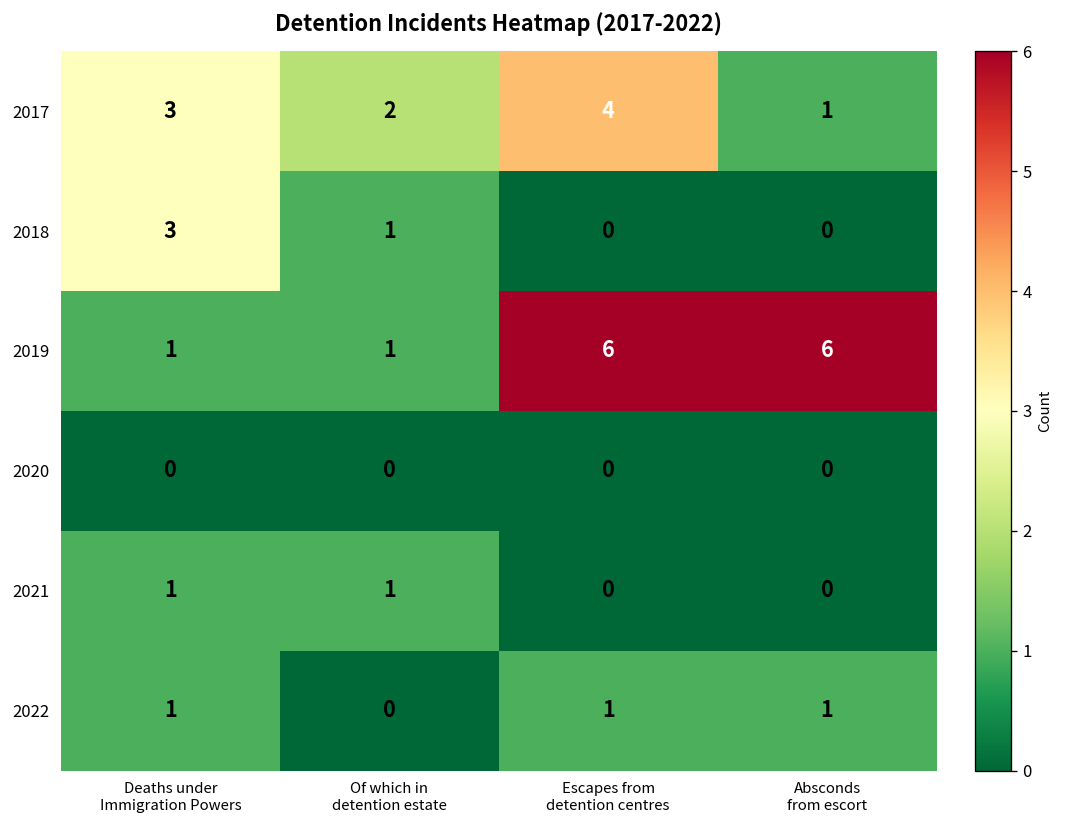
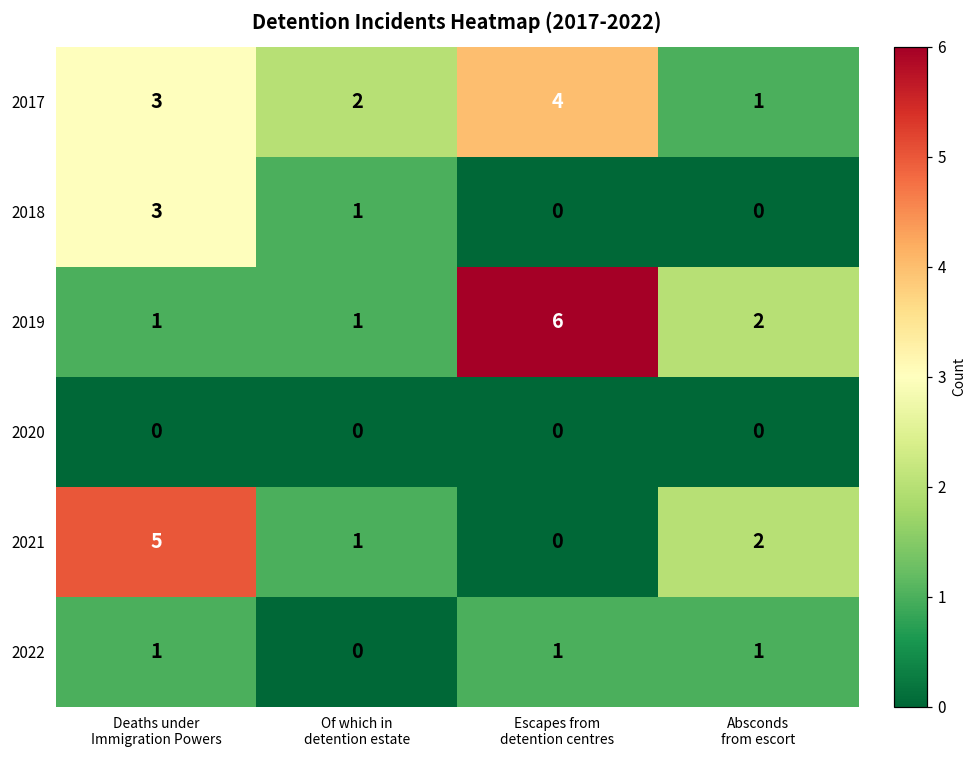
  {
    "2017": {
      "Deaths under Immigration Powers": 3,
      "Of which in detention estate": 2,
      "Escapes from detention centres": 4,
      "Absconds from escort": 1
    },
    "2018": {
      "Deaths under Immigration Powers": 3,
      "Of which in detention estate": 1,
      "Escapes from detention centres": 0,
      "Absconds from escort": 0
    },
    "2019": {
      "Deaths under Immigration Powers": 1,
      "Of which in detention estate": 1,
      "Escapes from detention centres": 6,
-     "Absconds from escort": 6
+     "Absconds from escort": 2
    },
    "2020": {
      "Deaths under Immigration Powers": 0,
      "Of which in detention estate": 0,
      "Escapes from detention centres": 0,
      "Absconds from escort": 0
    },
    "2021": {
-     "Deaths under Immigration Powers": 1,
+     "Deaths under Immigration Powers": 5,
      "Of which in detention estate": 1,
      "Escapes from detention centres": 0,
-     "Absconds from escort": 0
+     "Absconds from escort": 2
    },
    "2022": {
      "Deaths under Immigration Powers": 1,
      "Of which in detention estate": 0,
      "Escapes from detention centres": 1,
      "Absconds from escort": 1
    }
  }
